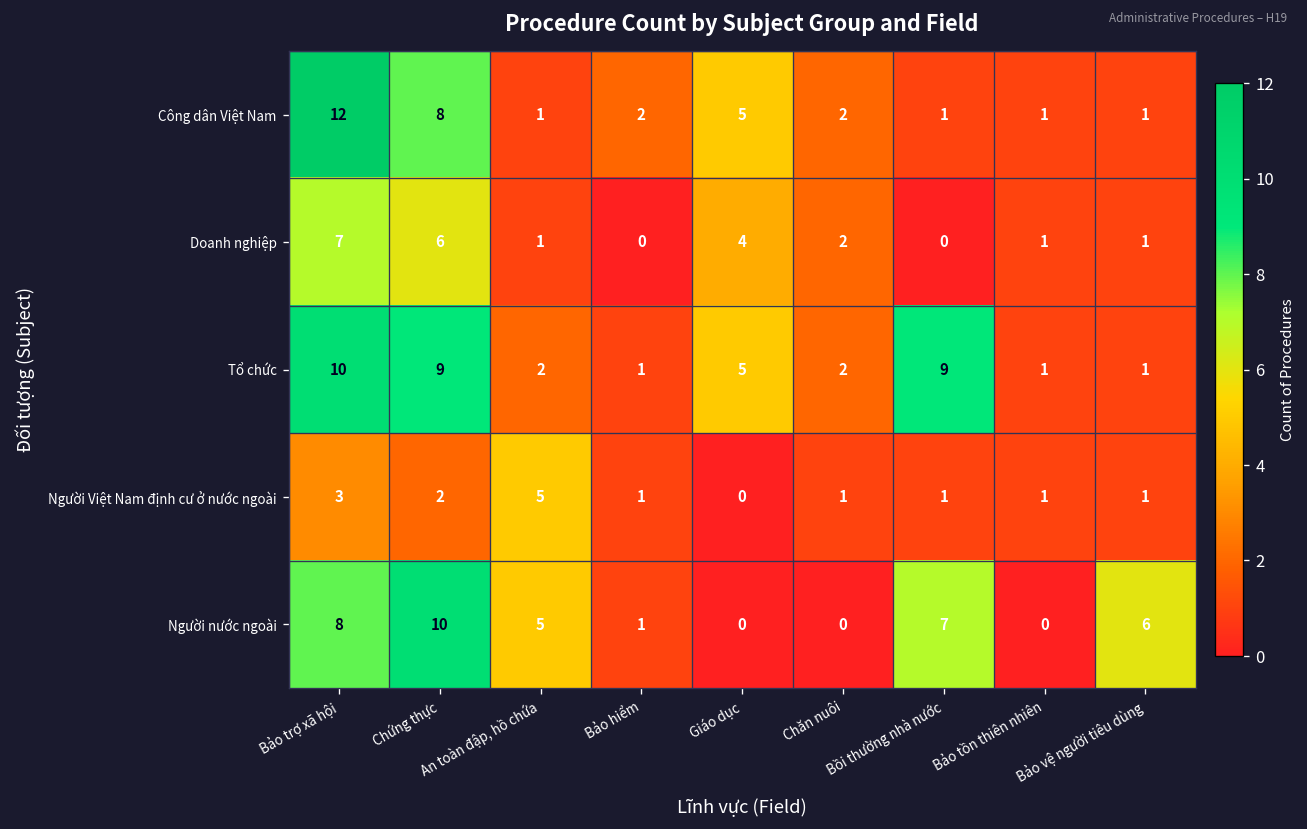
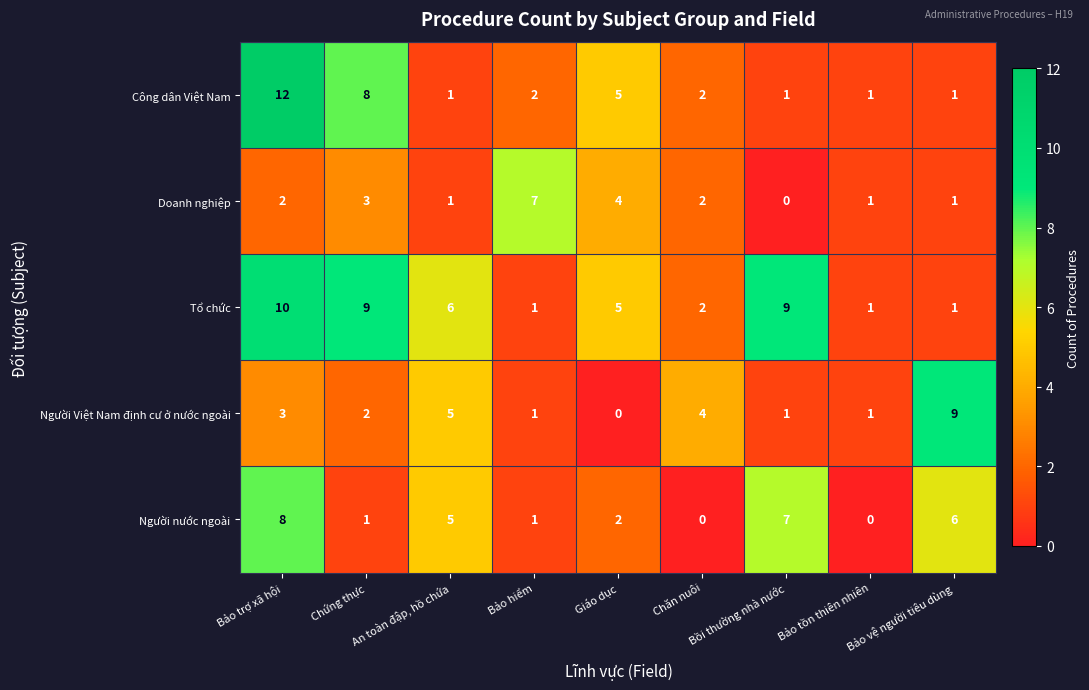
  {
    "Công dân Việt Nam": {
      "Bảo trợ xã hội": 12,
      "Chứng thực": 8,
      "An toàn đập, hồ chứa": 1,
      "Bảo hiểm": 2,
      "Giáo dục": 5,
      "Chăn nuôi": 2,
      "Bồi thường nhà nước": 1,
      "Bảo tồn thiên nhiên": 1,
      "Bảo vệ người tiêu dùng": 1
    },
    "Doanh nghiệp": {
-     "Bảo trợ xã hội": 7,
-     "Chứng thực": 6,
+     "Bảo trợ xã hội": 2,
+     "Chứng thực": 3,
      "An toàn đập, hồ chứa": 1,
-     "Bảo hiểm": 0,
+     "Bảo hiểm": 7,
      "Giáo dục": 4,
      "Chăn nuôi": 2,
      "Bồi thường nhà nước": 0,
      "Bảo tồn thiên nhiên": 1,
      "Bảo vệ người tiêu dùng": 1
    },
    "Tổ chức": {
      "Bảo trợ xã hội": 10,
      "Chứng thực": 9,
-     "An toàn đập, hồ chứa": 2,
+     "An toàn đập, hồ chứa": 6,
      "Bảo hiểm": 1,
      "Giáo dục": 5,
      "Chăn nuôi": 2,
      "Bồi thường nhà nước": 9,
      "Bảo tồn thiên nhiên": 1,
      "Bảo vệ người tiêu dùng": 1
    },
    "Người Việt Nam định cư ở nước ngoài": {
      "Bảo trợ xã hội": 3,
      "Chứng thực": 2,
      "An toàn đập, hồ chứa": 5,
      "Bảo hiểm": 1,
      "Giáo dục": 0,
-     "Chăn nuôi": 1,
+     "Chăn nuôi": 4,
      "Bồi thường nhà nước": 1,
      "Bảo tồn thiên nhiên": 1,
-     "Bảo vệ người tiêu dùng": 1
+     "Bảo vệ người tiêu dùng": 9
    },
    "Người nước ngoài": {
      "Bảo trợ xã hội": 8,
-     "Chứng thực": 10,
+     "Chứng thực": 1,
      "An toàn đập, hồ chứa": 5,
      "Bảo hiểm": 1,
-     "Giáo dục": 0,
+     "Giáo dục": 2,
      "Chăn nuôi": 0,
      "Bồi thường nhà nước": 7,
      "Bảo tồn thiên nhiên": 0,
      "Bảo vệ người tiêu dùng": 6
    }
  }
